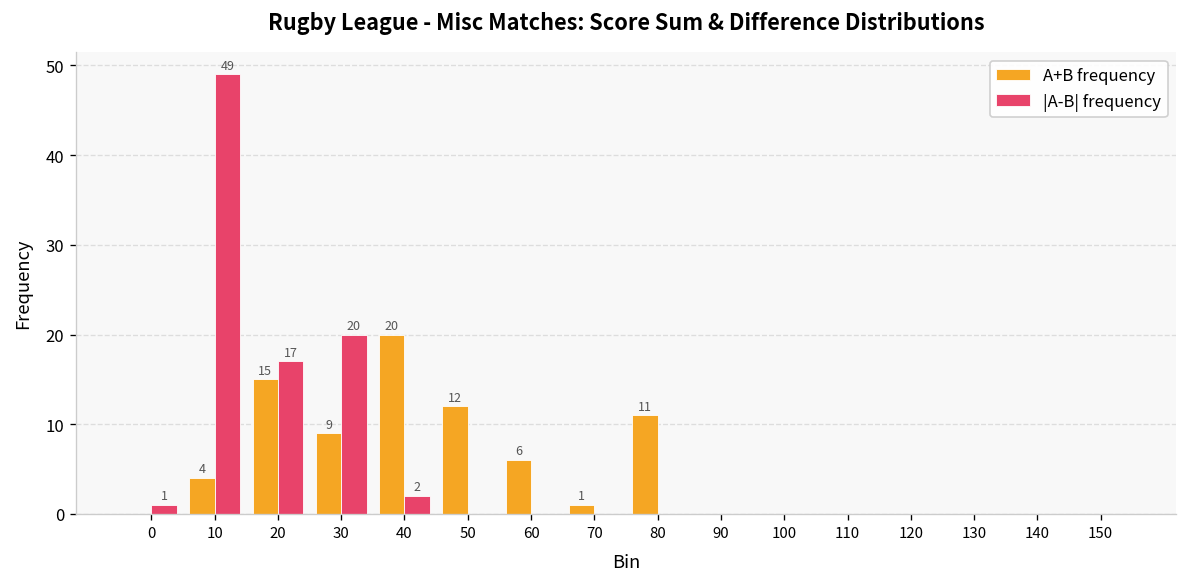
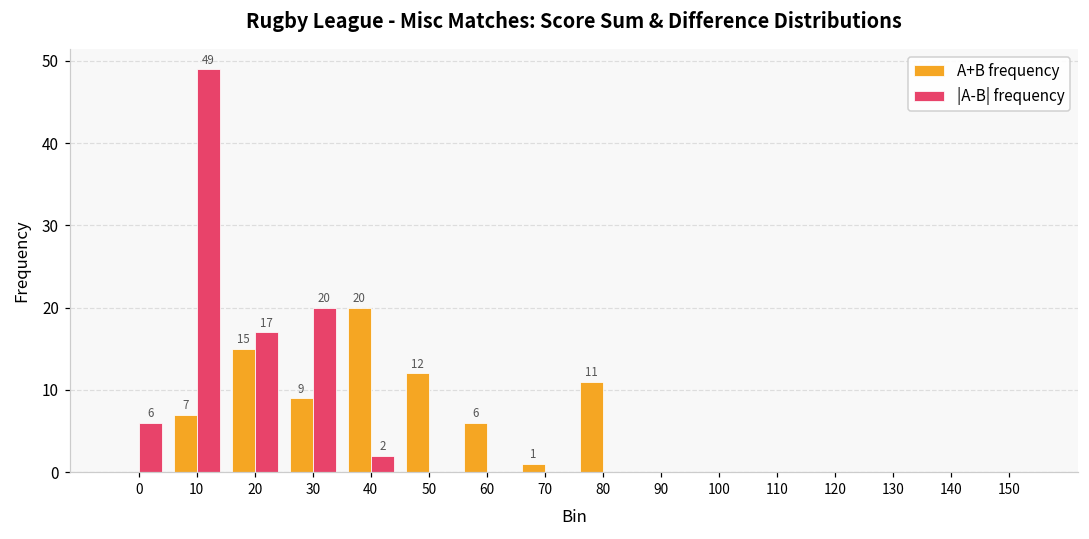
  {
    "A+B frequency": {
-     "10": 4,
+     "10": 7,
      "20": 15,
      "30": 9,
      "40": 20,
      "50": 12,
      "60": 6,
      "70": 1,
      "80": 11
    },
    "|A-B| frequency": {
-     "0": 1,
+     "0": 6,
      "10": 49,
      "20": 17,
      "30": 20,
      "40": 2
    }
  }
